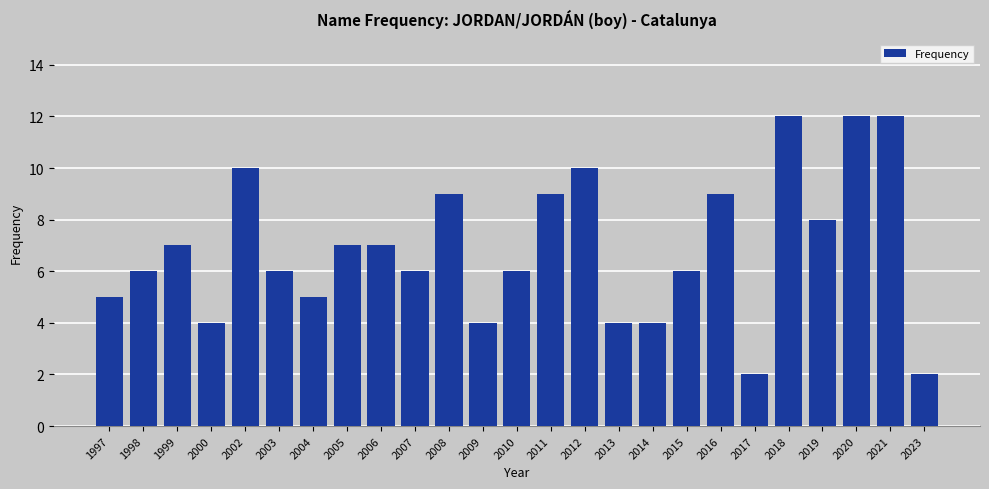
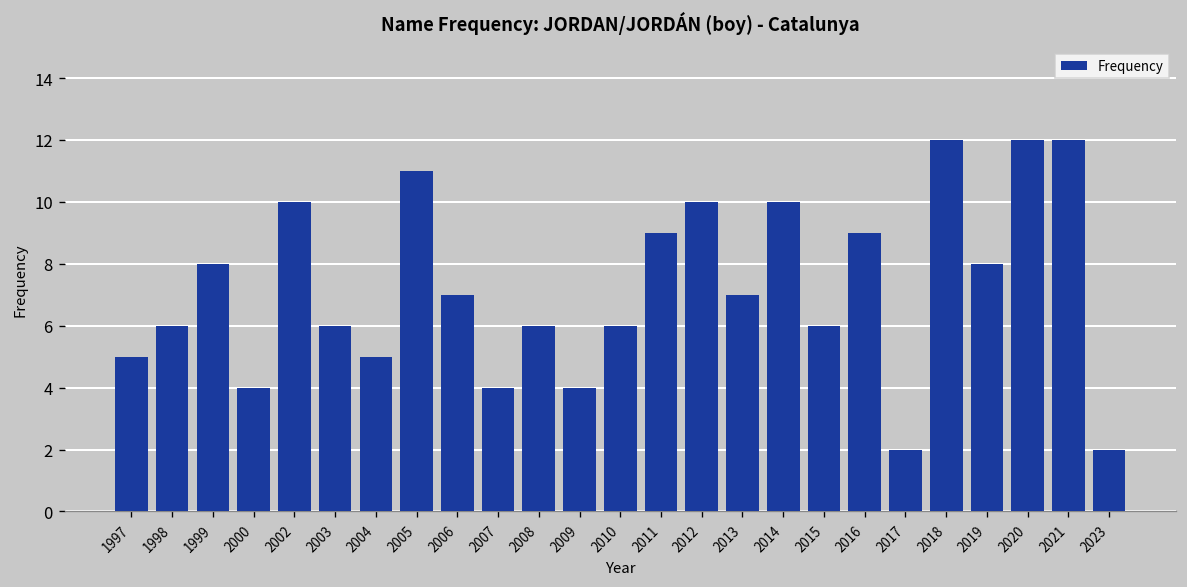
  {
    "1997": 5,
    "1998": 6,
-   "1999": 7,
+   "1999": 8,
    "2000": 4,
    "2002": 10,
    "2003": 6,
    "2004": 5,
-   "2005": 7,
+   "2005": 11,
    "2006": 7,
-   "2007": 6,
-   "2008": 9,
+   "2007": 4,
+   "2008": 6,
    "2009": 4,
    "2010": 6,
    "2011": 9,
    "2012": 10,
-   "2013": 4,
-   "2014": 4,
+   "2013": 7,
+   "2014": 10,
    "2015": 6,
    "2016": 9,
    "2017": 2,
    "2018": 12,
    "2019": 8,
    "2020": 12,
    "2021": 12,
    "2023": 2
  }
